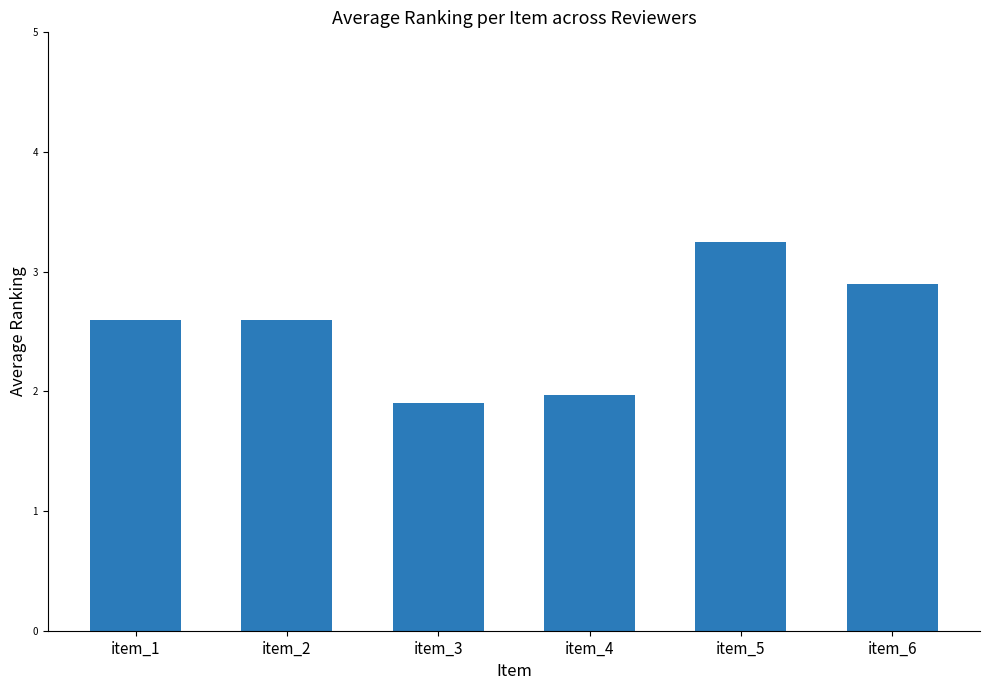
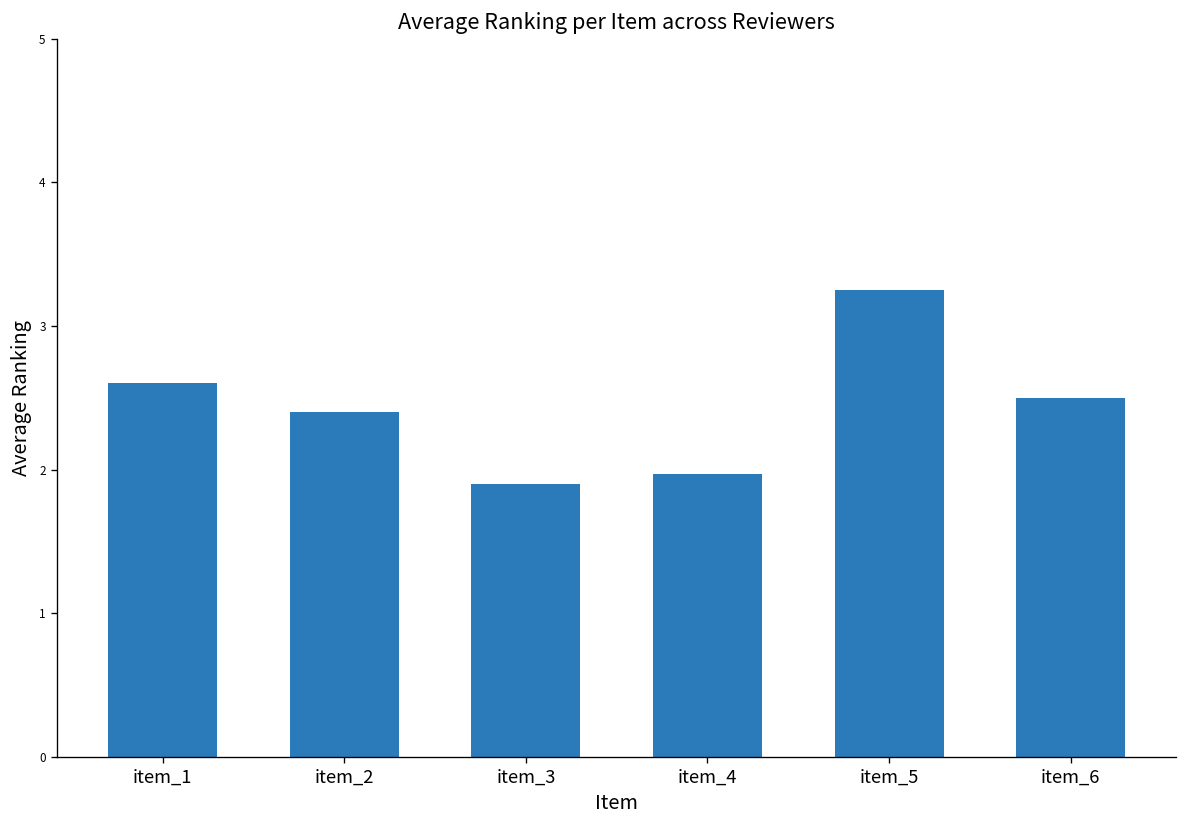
  {
    "item_1": 2.6,
-   "item_2": 2.6,
+   "item_2": 2.4,
    "item_3": 1.9,
    "item_4": 1.97,
    "item_5": 3.25,
-   "item_6": 2.9
+   "item_6": 2.5
  }
